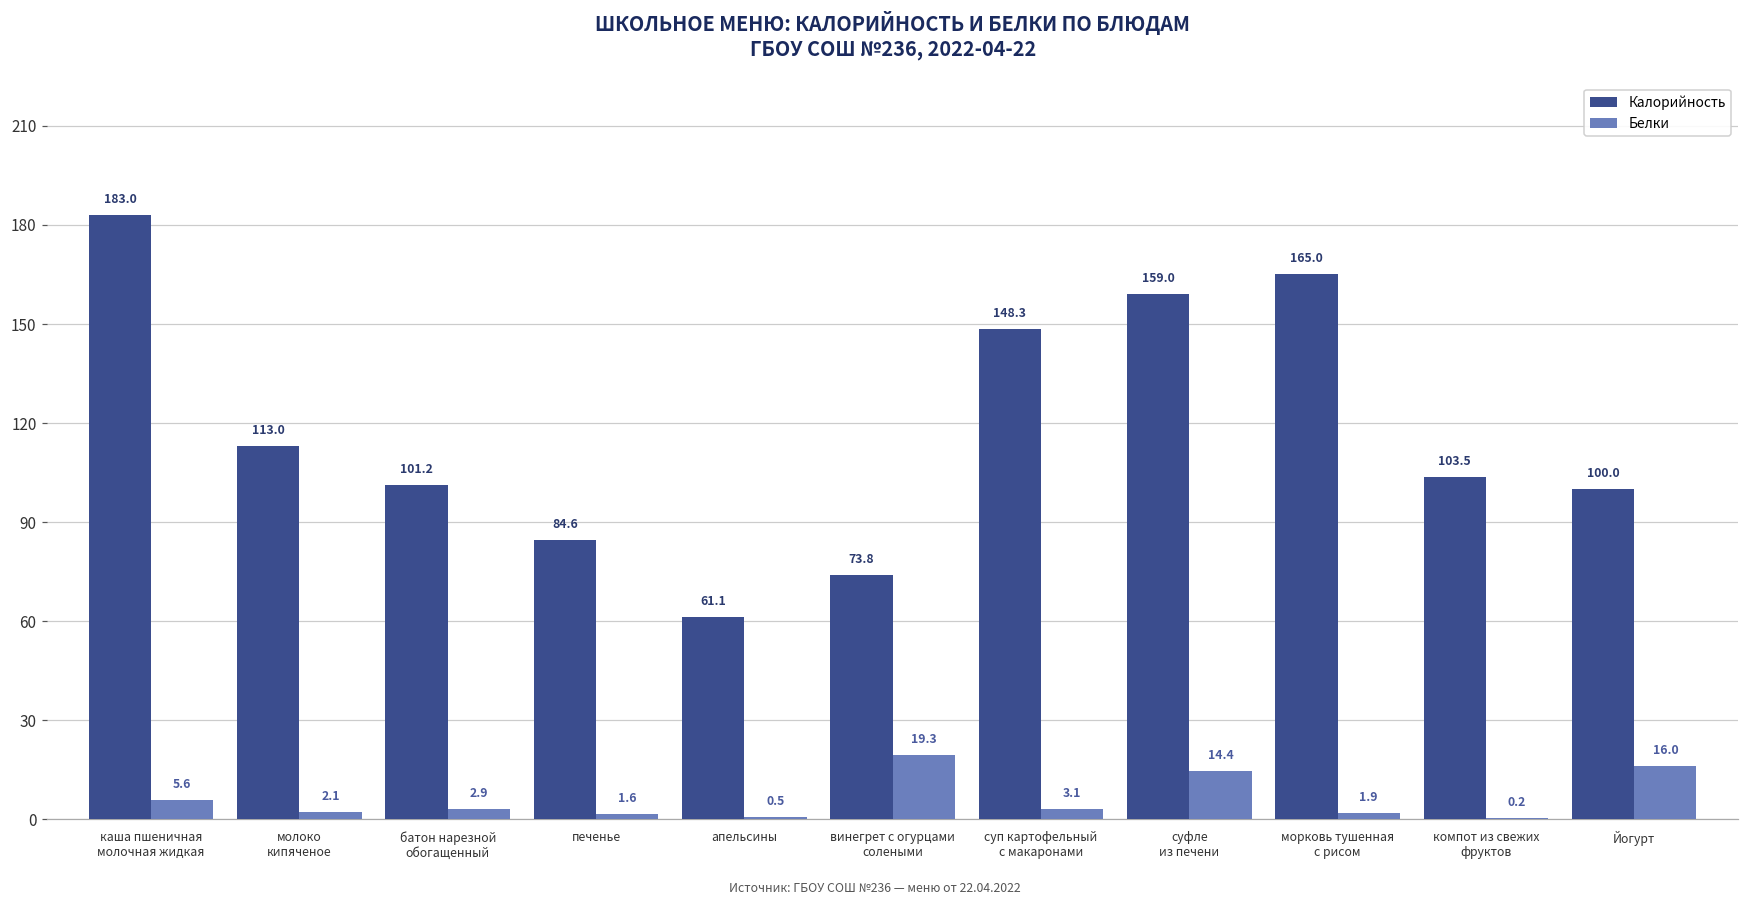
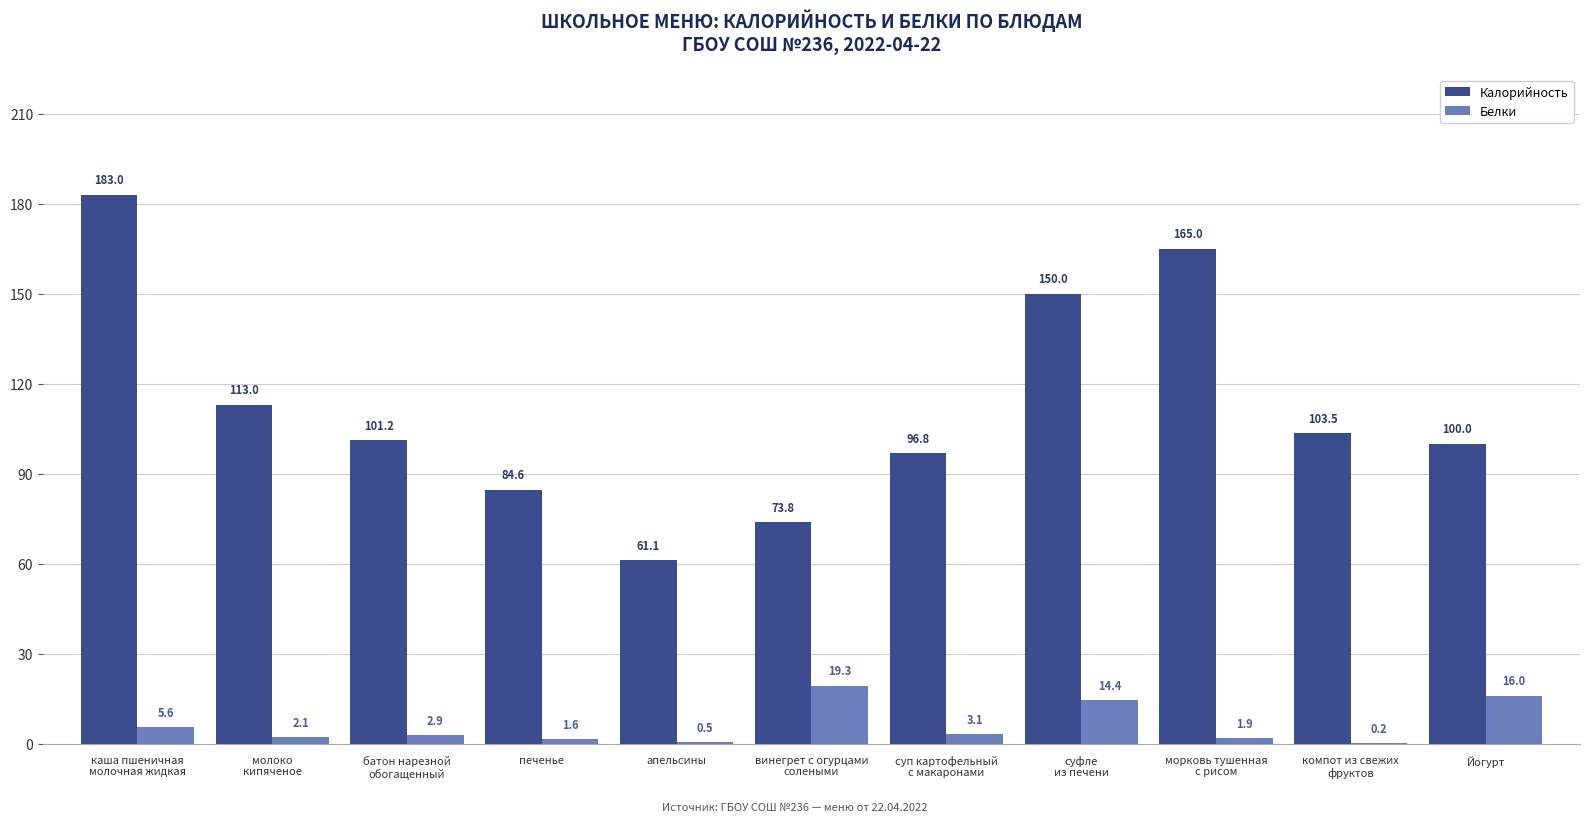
  {
    "Калорийность": {
      "каша пшеничная молочная жидкая": 183.0,
      "молоко кипяченое": 113.0,
      "батон нарезной обогащенный": 101.2,
      "печенье": 84.6,
      "апельсины": 61.1,
      "винегрет с огурцами солеными": 73.8,
-     "суп картофельный с макаронами": 148.3,
-     "суфле из печени": 159.0,
+     "суп картофельный с макаронами": 96.8,
+     "суфле из печени": 150.0,
      "морковь тушенная с рисом": 165.0,
      "компот из свежих фруктов": 103.5,
      "Йогурт": 100.0
    },
    "Белки": {
      "каша пшеничная молочная жидкая": 5.6,
      "молоко кипяченое": 2.1,
      "батон нарезной обогащенный": 2.9,
      "печенье": 1.6,
      "апельсины": 0.5,
      "винегрет с огурцами солеными": 19.3,
      "суп картофельный с макаронами": 3.1,
      "суфле из печени": 14.4,
      "морковь тушенная с рисом": 1.9,
      "компот из свежих фруктов": 0.2,
      "Йогурт": 16.0
    }
  }
